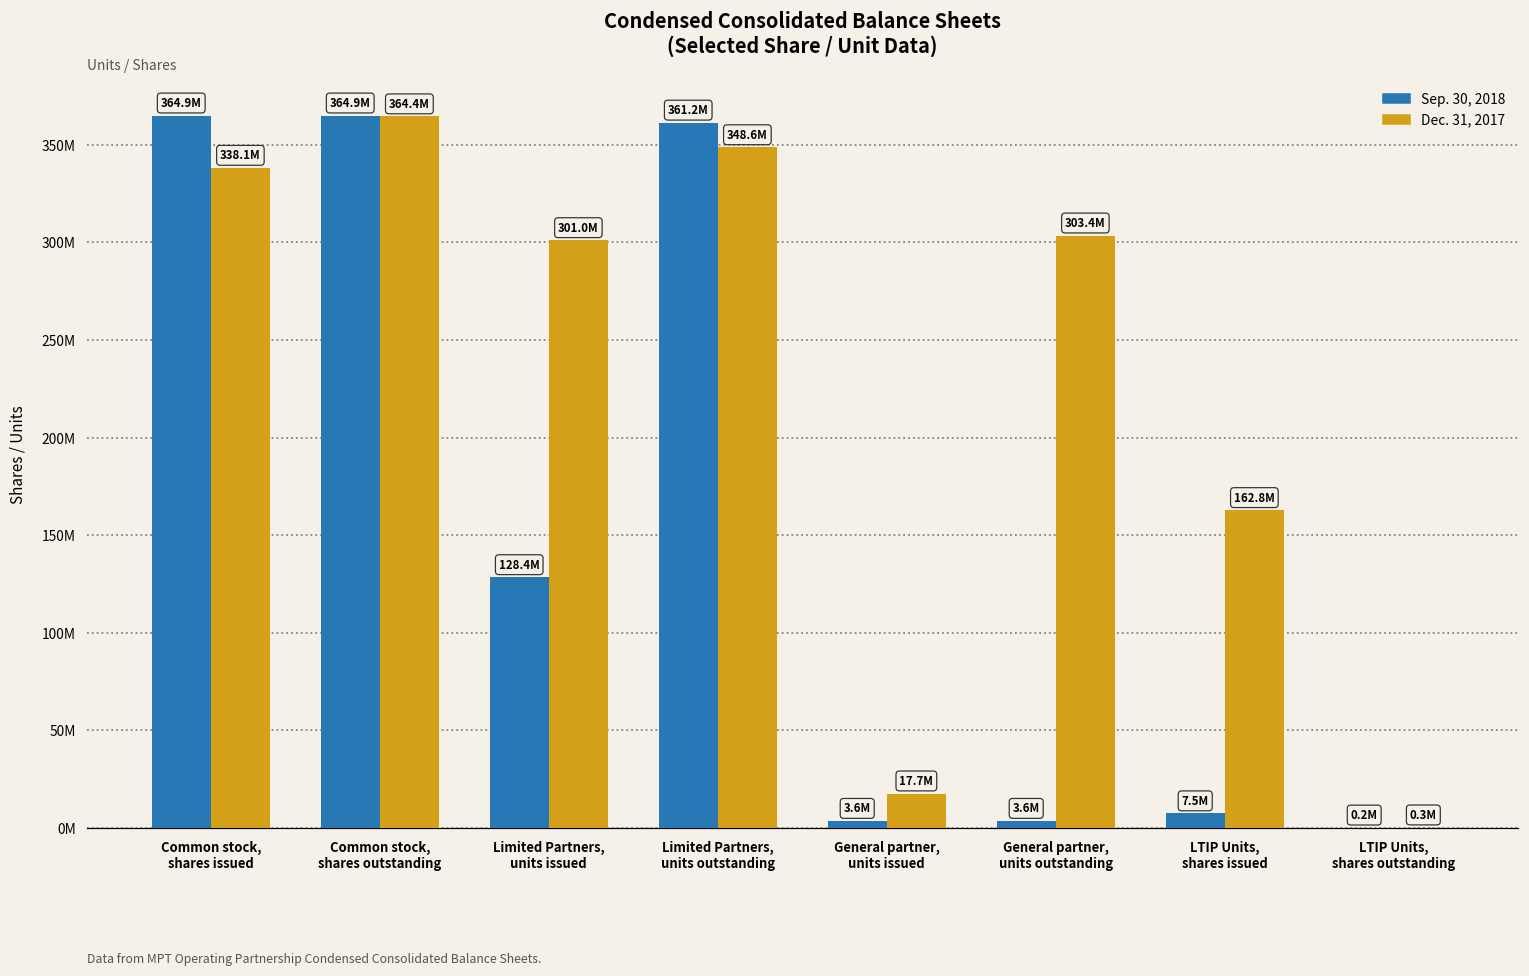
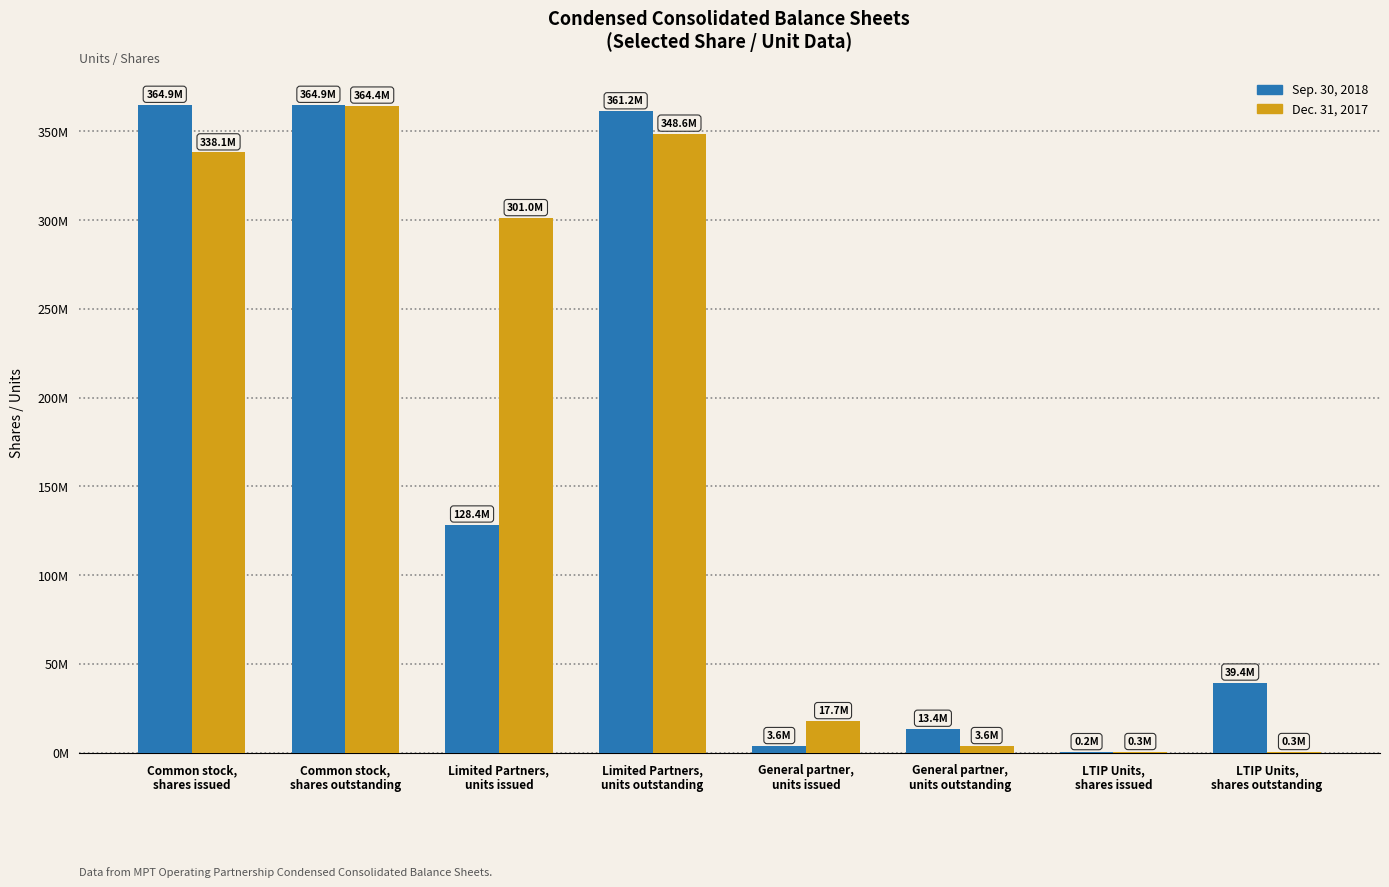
  {
    "Sep. 30, 2018": {
-     "General partner, units outstanding": "3.6M",
-     "LTIP Units, shares issued": "7.5M",
-     "LTIP Units, shares outstanding": "0.2M"
+     "General partner, units outstanding": "13.4M",
+     "LTIP Units, shares issued": "0.2M",
+     "LTIP Units, shares outstanding": "39.4M"
    },
    "Dec. 31, 2017": {
-     "General partner, units outstanding": "303.4M",
-     "LTIP Units, shares issued": "162.8M"
+     "General partner, units outstanding": "3.6M",
+     "LTIP Units, shares issued": "0.3M"
    }
  }
